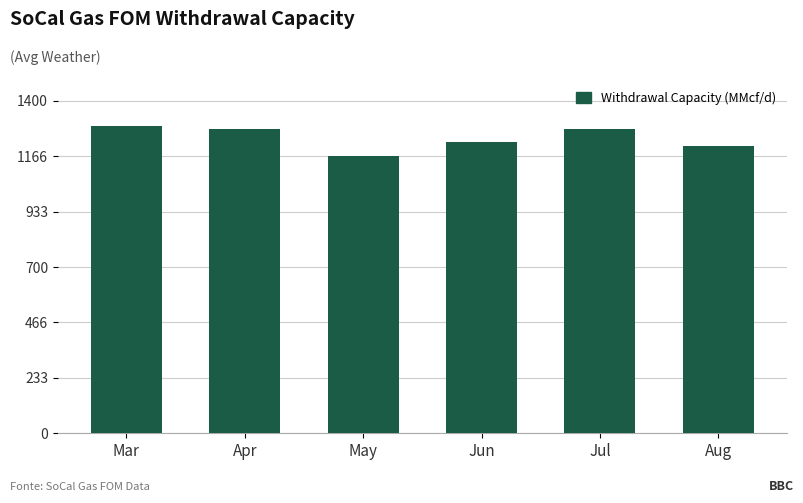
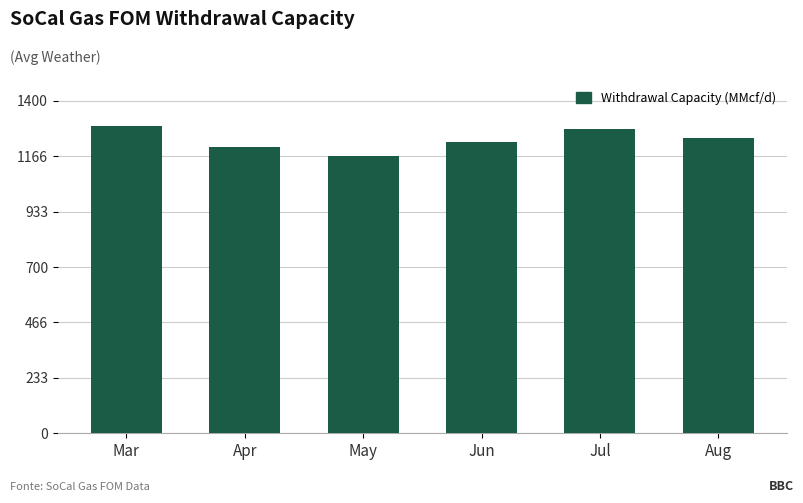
  {
    "Mar": 1290,
-   "Apr": 1280,
+   "Apr": 1210,
    "May": 1170,
    "Jun": 1230,
    "Jul": 1280,
-   "Aug": 1210
+   "Aug": 1240
  }
